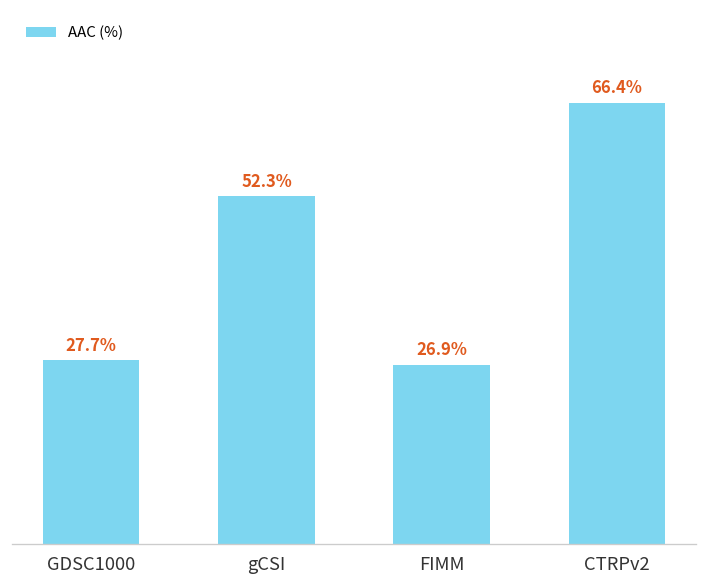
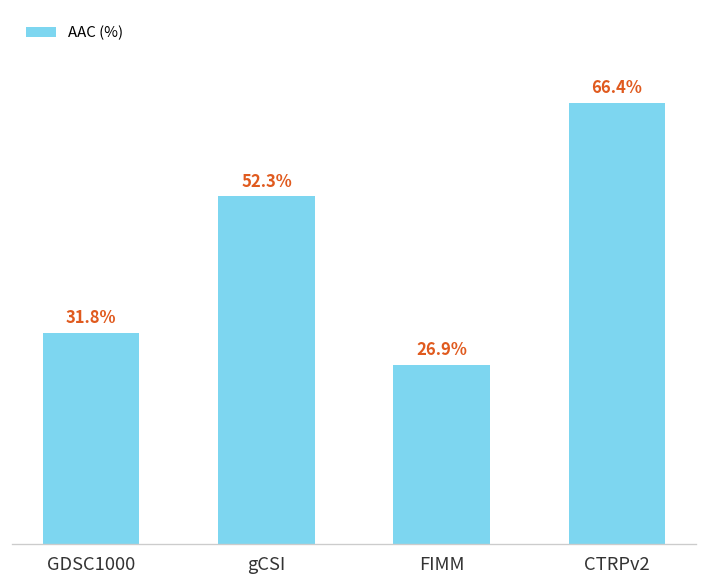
  {
-   "GDSC1000": "27.7%",
+   "GDSC1000": "31.8%",
    "gCSI": "52.3%",
    "FIMM": "26.9%",
    "CTRPv2": "66.4%"
  }
